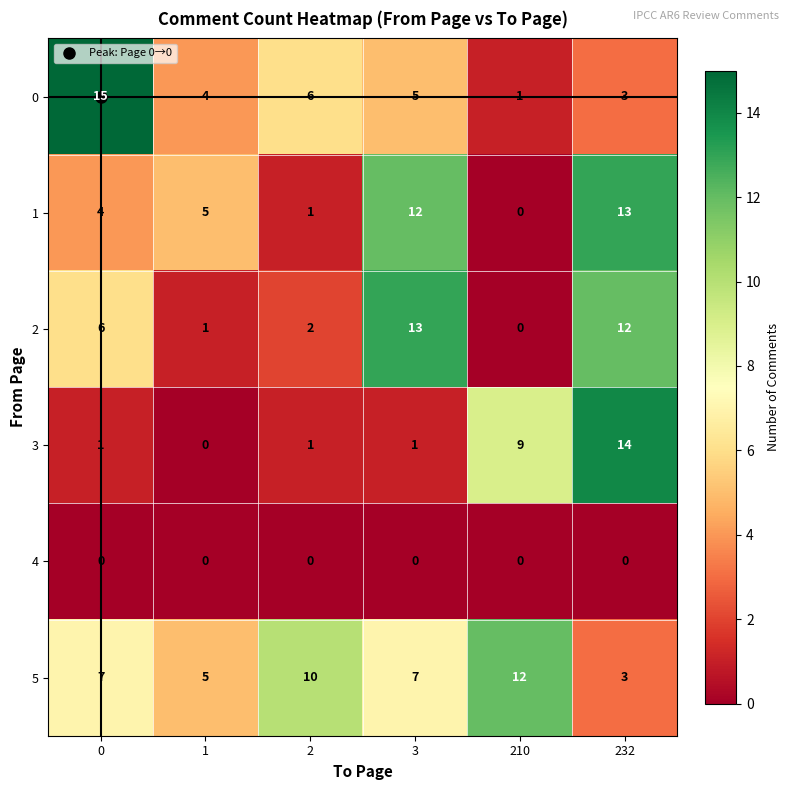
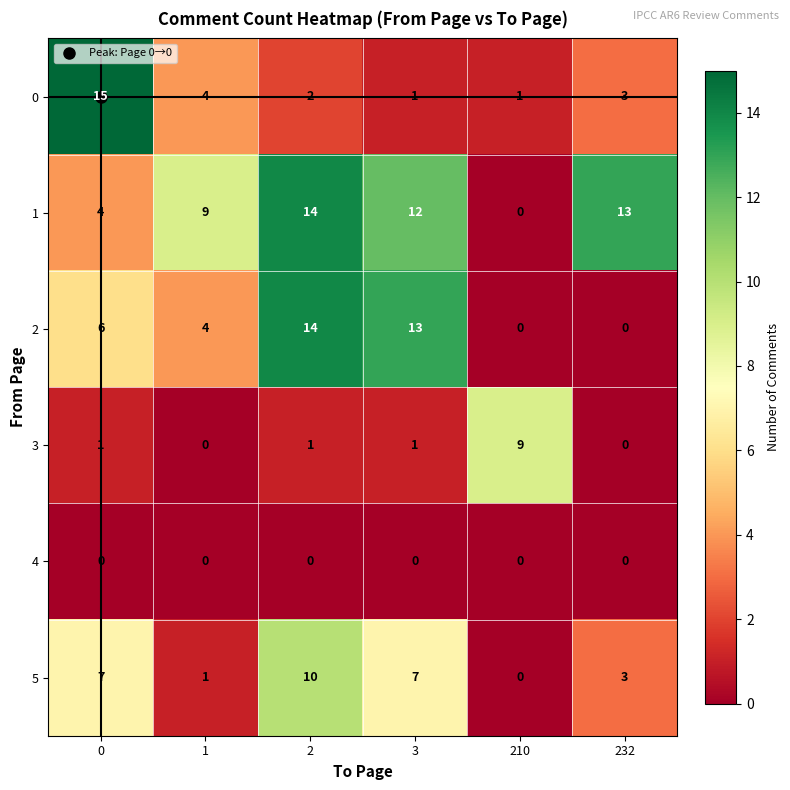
  {
    "0": {
      "1": 4,
-     "2": 6,
-     "3": 5,
+     "2": 2,
+     "3": 1,
      "210": 1,
      "232": 3
    },
    "1": {
      "0": 4,
-     "1": 5,
-     "2": 1,
+     "1": 9,
+     "2": 14,
      "3": 12,
      "210": 0,
      "232": 13
    },
    "2": {
      "0": 6,
-     "1": 1,
-     "2": 2,
+     "1": 4,
+     "2": 14,
      "3": 13,
      "210": 0,
-     "232": 12
+     "232": 0
    },
    "3": {
      "0": 1,
      "1": 0,
      "2": 1,
      "3": 1,
      "210": 9,
-     "232": 14
+     "232": 0
    },
    "4": {
      "0": 0,
      "1": 0,
      "2": 0,
      "3": 0,
      "210": 0,
      "232": 0
    },
    "5": {
      "0": 7,
-     "1": 5,
+     "1": 1,
      "2": 10,
      "3": 7,
-     "210": 12,
+     "210": 0,
      "232": 3
    }
  }
